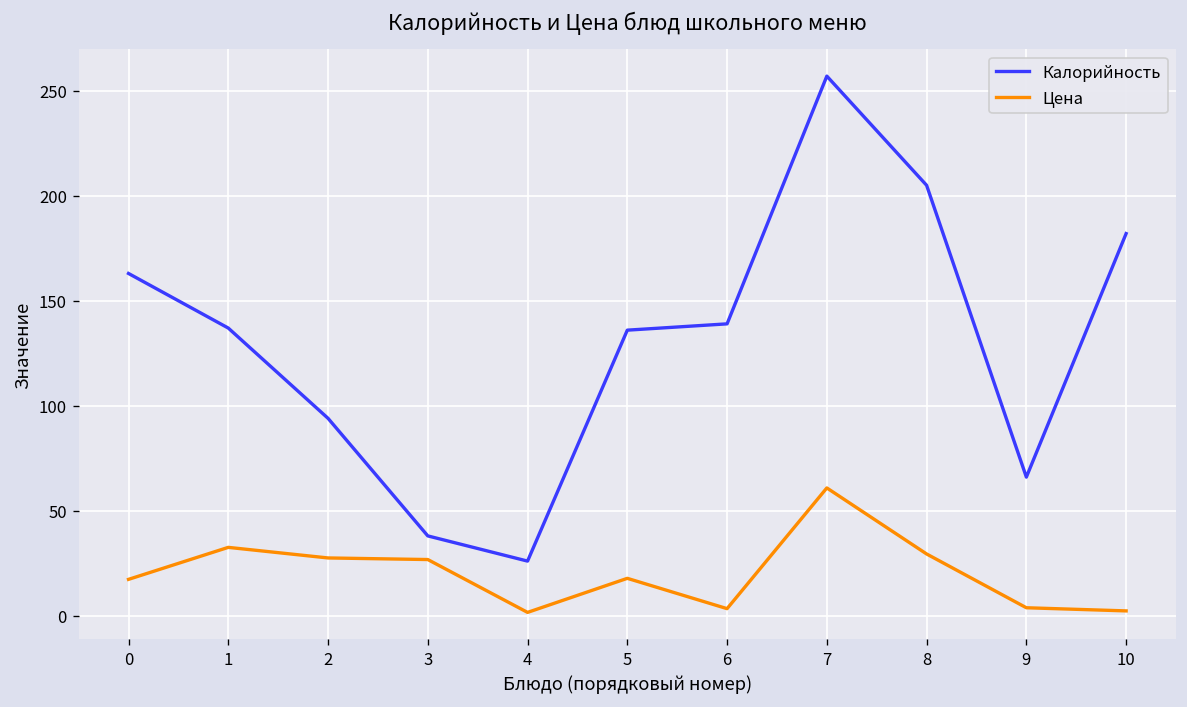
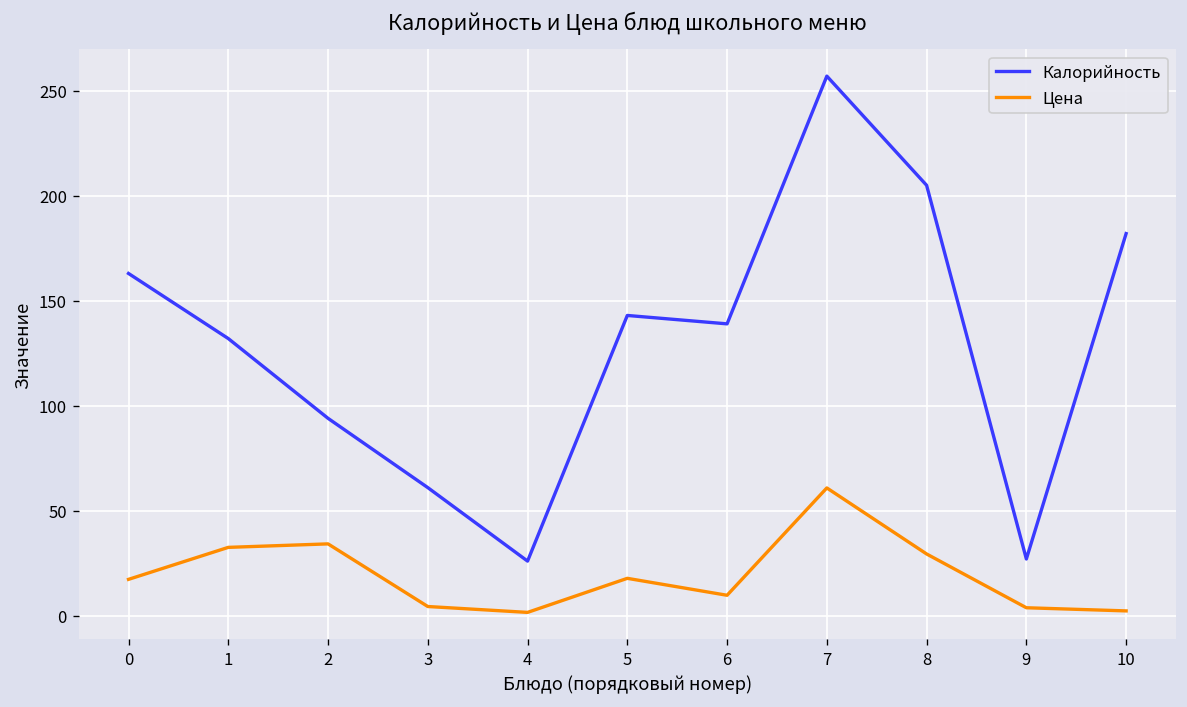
  {
    "Калорийность": {
      "0": 163,
-     "1": 137,
+     "1": 132,
      "2": 94,
-     "3": 38,
+     "3": 61,
      "4": 26,
-     "5": 136,
+     "5": 143,
      "6": 139,
      "7": 257,
      "8": 205,
-     "9": 66,
+     "9": 27,
      "10": 182
    },
    "Цена": {
      "0": 17,
      "1": 33,
-     "2": 28,
-     "3": 27,
+     "2": 34,
+     "3": 4,
      "4": 2,
      "5": 18,
-     "6": 3,
+     "6": 10,
      "7": 61,
      "8": 29,
      "9": 4,
      "10": 2
    }
  }
